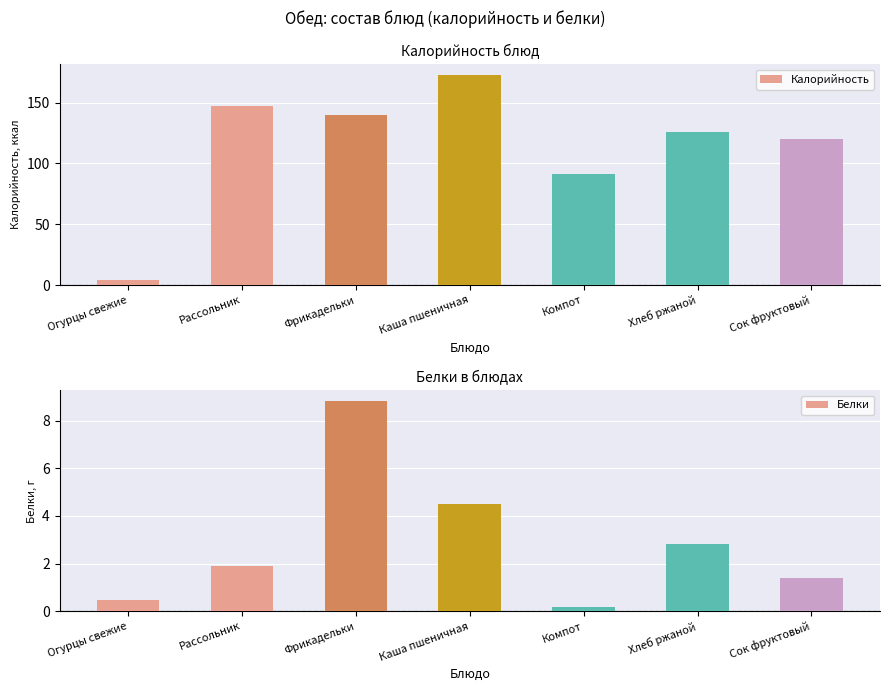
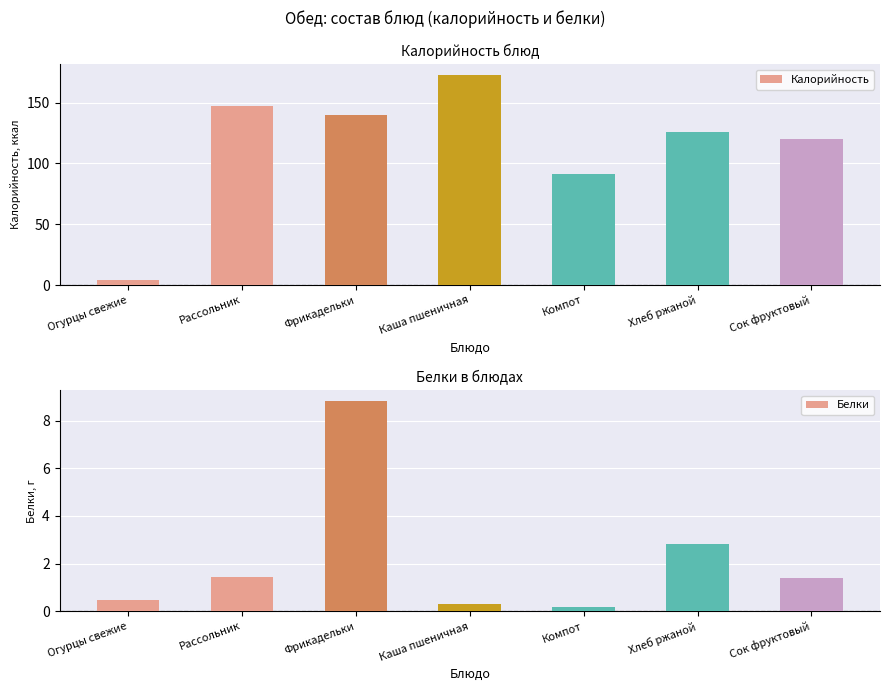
  {
    "Калорийность блюд": {
      "Огурцы свежие": 4,
      "Рассольник": 147,
      "Фрикадельки": 140,
      "Каша пшеничная": 173,
      "Компот": 91,
      "Хлеб ржаной": 126,
      "Сок фруктовый": 120
    },
    "Белки в блюдах": {
      "Огурцы свежие": 0.5,
-     "Рассольник": 1.9,
+     "Рассольник": 1.4,
      "Фрикадельки": 8.8,
-     "Каша пшеничная": 4.5,
+     "Каша пшеничная": 0.3,
      "Компот": 0.2,
      "Хлеб ржаной": 2.8,
      "Сок фруктовый": 1.4
    }
  }
